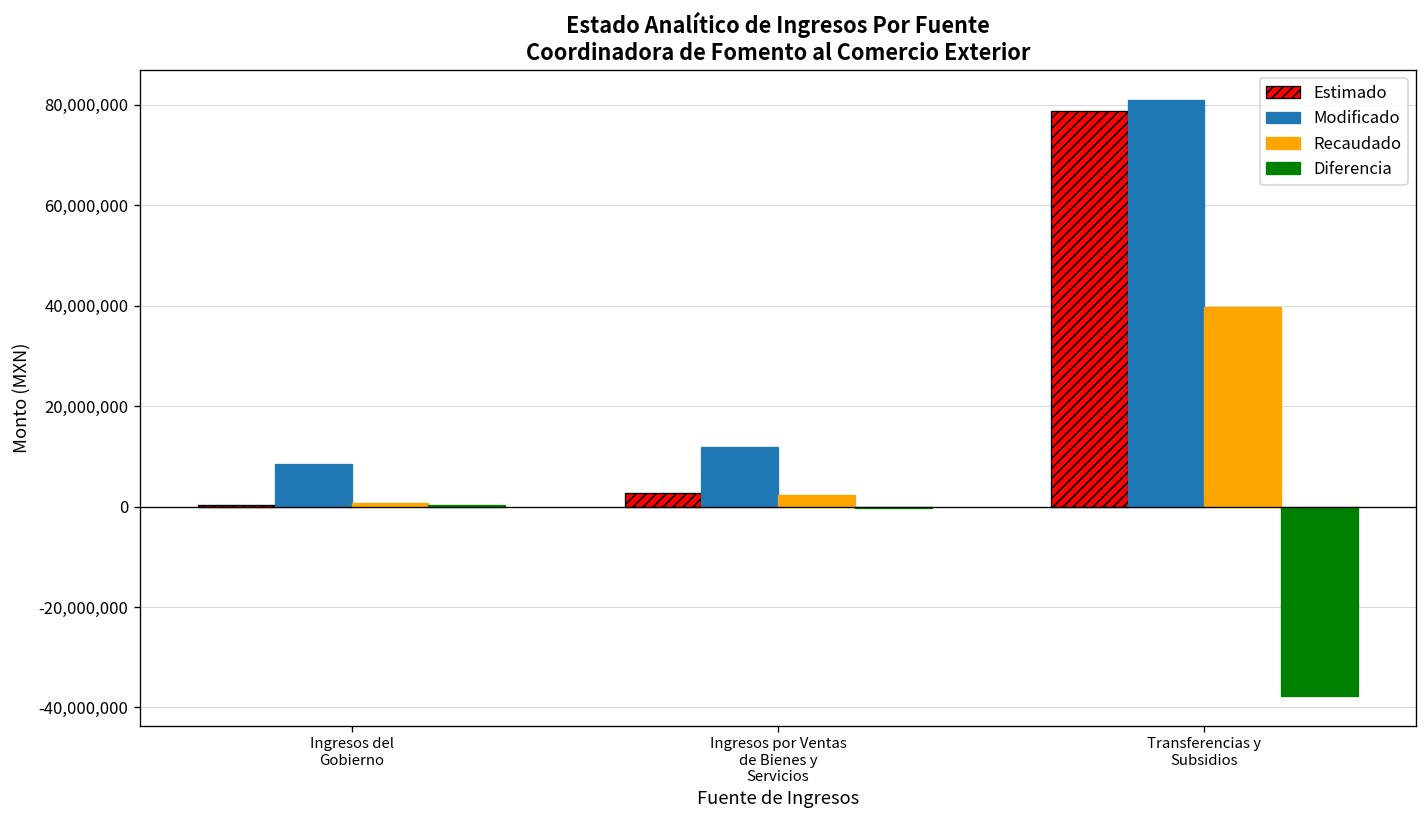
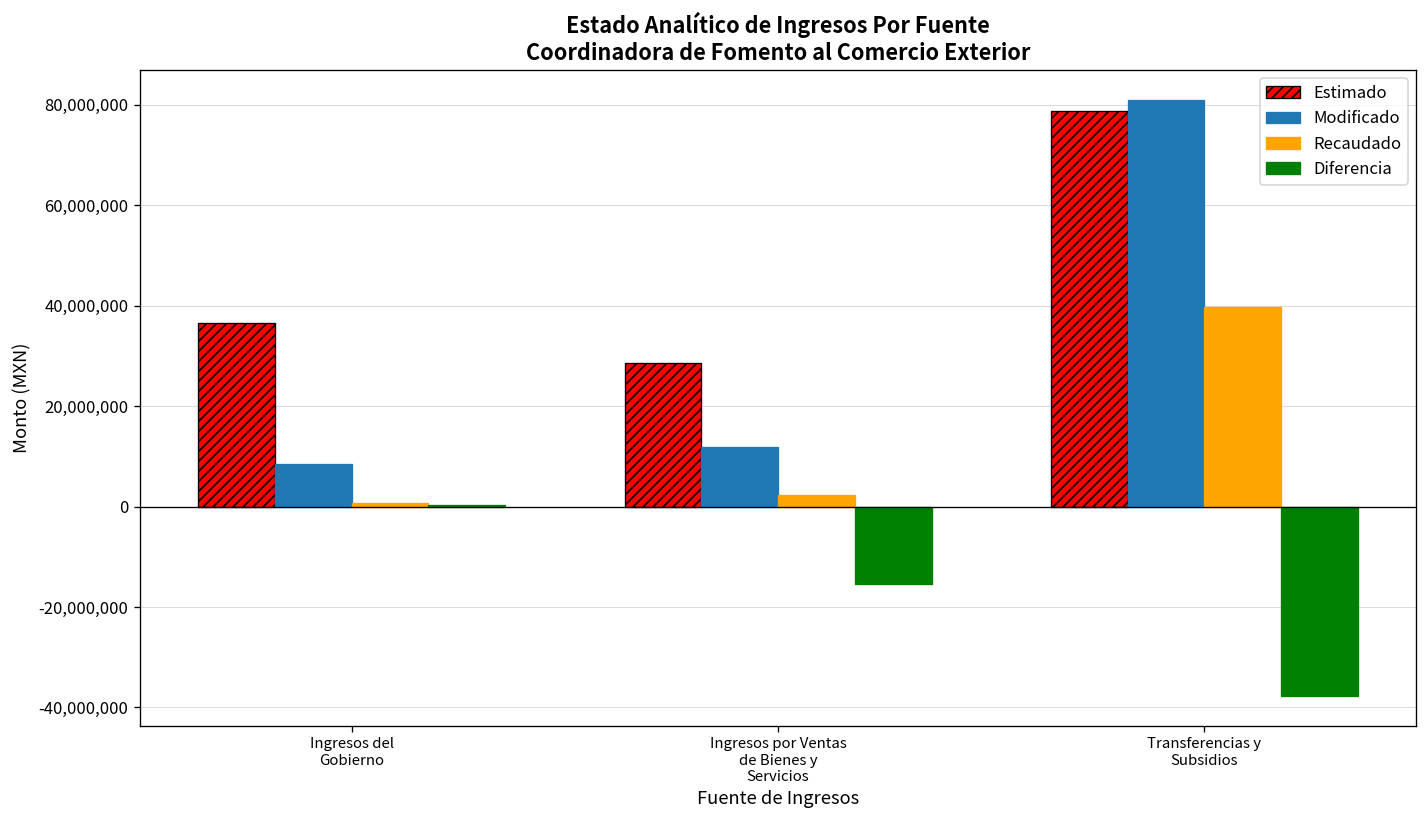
  {
    "Estimado": {
-     "Ingresos del Gobierno": "0",
-     "Ingresos por Ventas de Bienes y Servicios": "3,000,000",
+     "Ingresos del Gobierno": "37,000,000",
+     "Ingresos por Ventas de Bienes y Servicios": "29,000,000",
      "Transferencias y Subsidios": "79,000,000"
    },
    "Modificado": {
      "Ingresos del Gobierno": "9,000,000",
      "Ingresos por Ventas de Bienes y Servicios": "12,000,000",
      "Transferencias y Subsidios": "81,000,000"
    },
    "Recaudado": {
      "Ingresos del Gobierno": "1,000,000",
      "Ingresos por Ventas de Bienes y Servicios": "2,000,000",
      "Transferencias y Subsidios": "40,000,000"
    },
    "Diferencia": {
-     "Ingresos por Ventas de Bienes y Servicios": "0",
+     "Ingresos por Ventas de Bienes y Servicios": "-15,000,000",
      "Transferencias y Subsidios": "-38,000,000"
    }
  }
